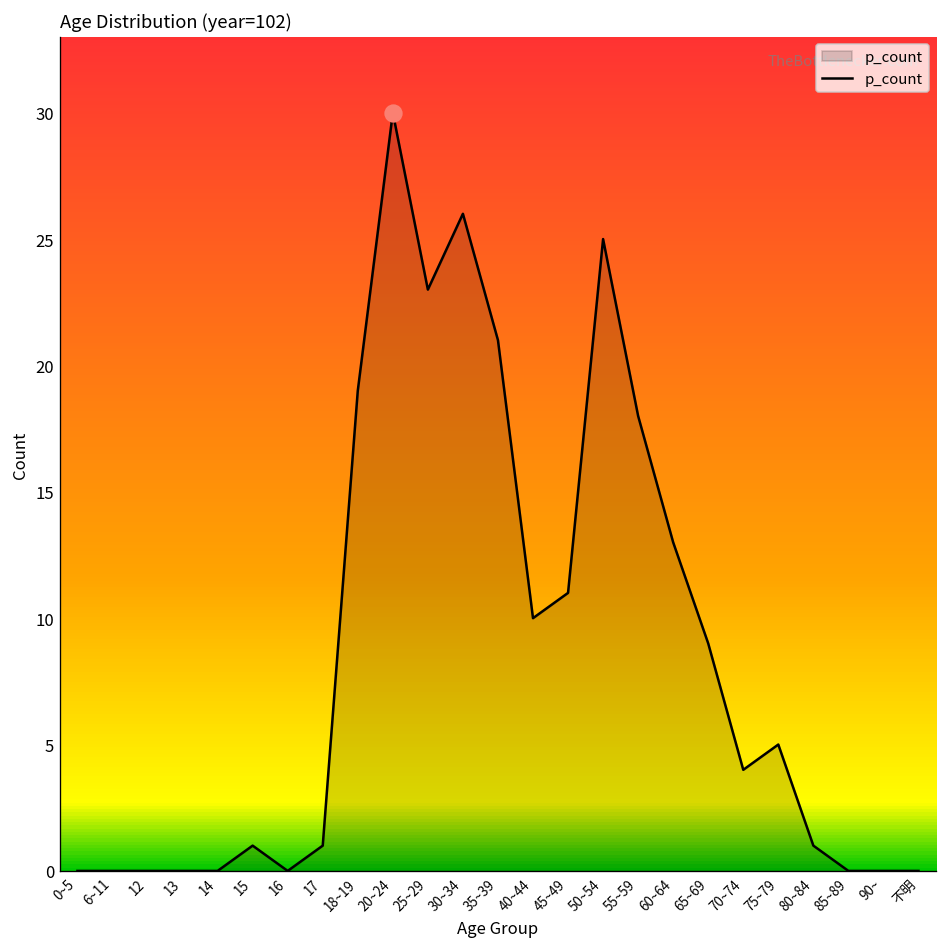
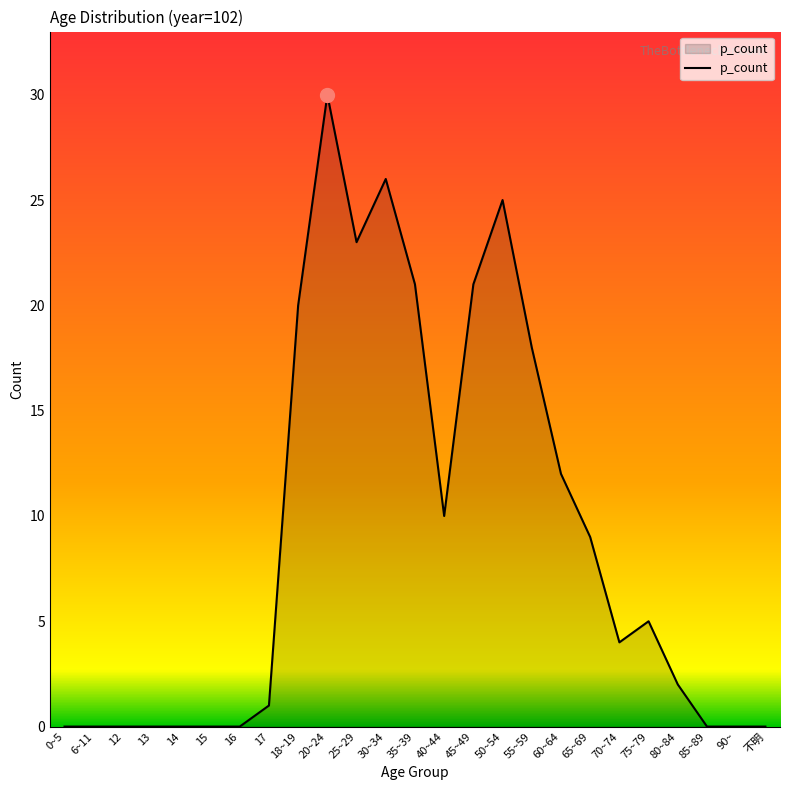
  {
    "p_count": {
      "0~5": 0,
      "6~11": 0,
      "12": 0,
      "13": 0,
      "14": 0,
-     "15": 1,
+     "15": 0,
      "16": 0,
      "17": 1,
-     "18~19": 19,
+     "18~19": 20,
      "25~29": 23,
      "30~34": 26,
      "35~39": 21,
      "40~44": 10,
-     "45~49": 11,
+     "45~49": 21,
      "50~54": 25,
      "55~59": 18,
-     "60~64": 13,
+     "60~64": 12,
      "65~69": 9,
      "70~74": 4,
      "75~79": 5,
-     "80~84": 1,
+     "80~84": 2,
      "85~89": 0,
      "90~": 0,
      "不明": 0
    }
  }
